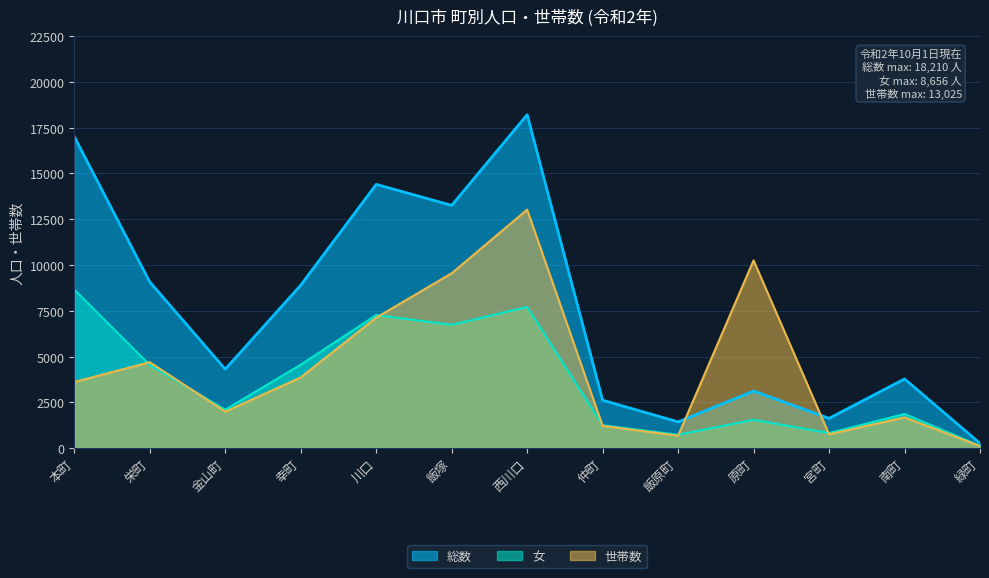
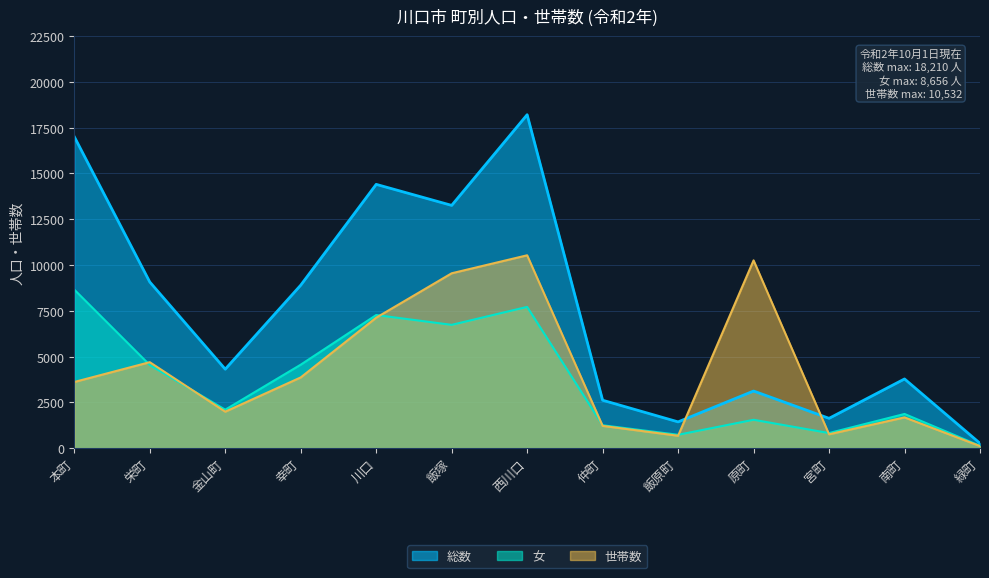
  {
    "世帯数": {
-     "西川口": "13,025"
+     "西川口": "10,532"
    }
  }
